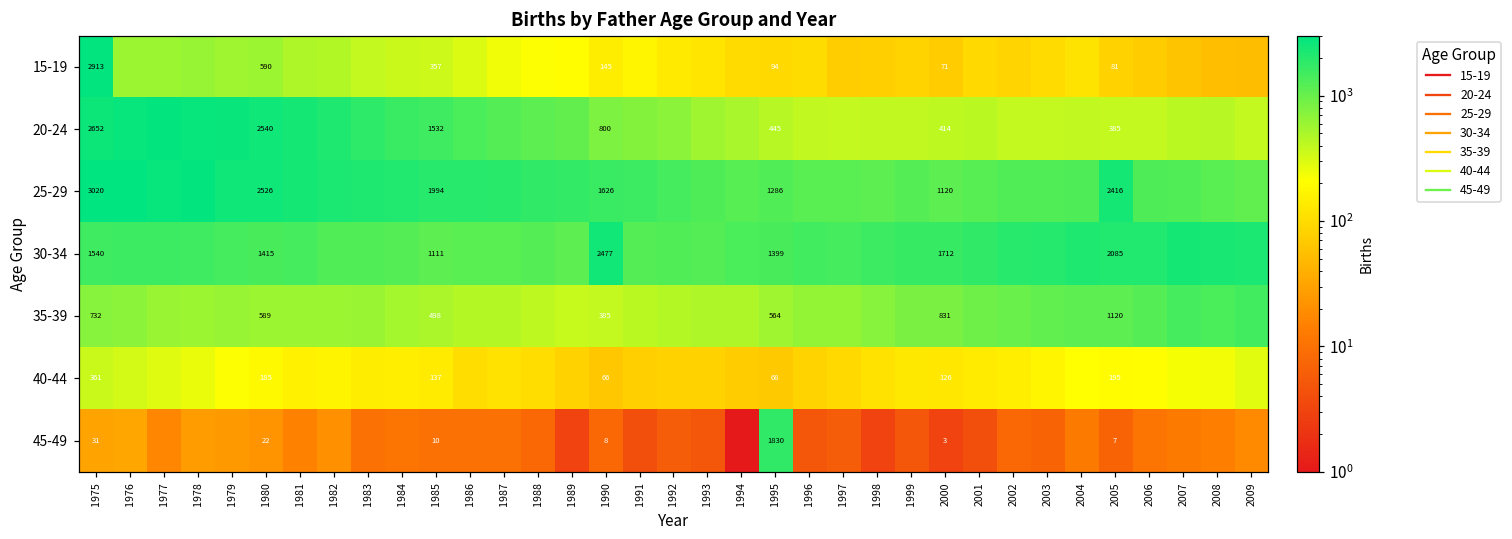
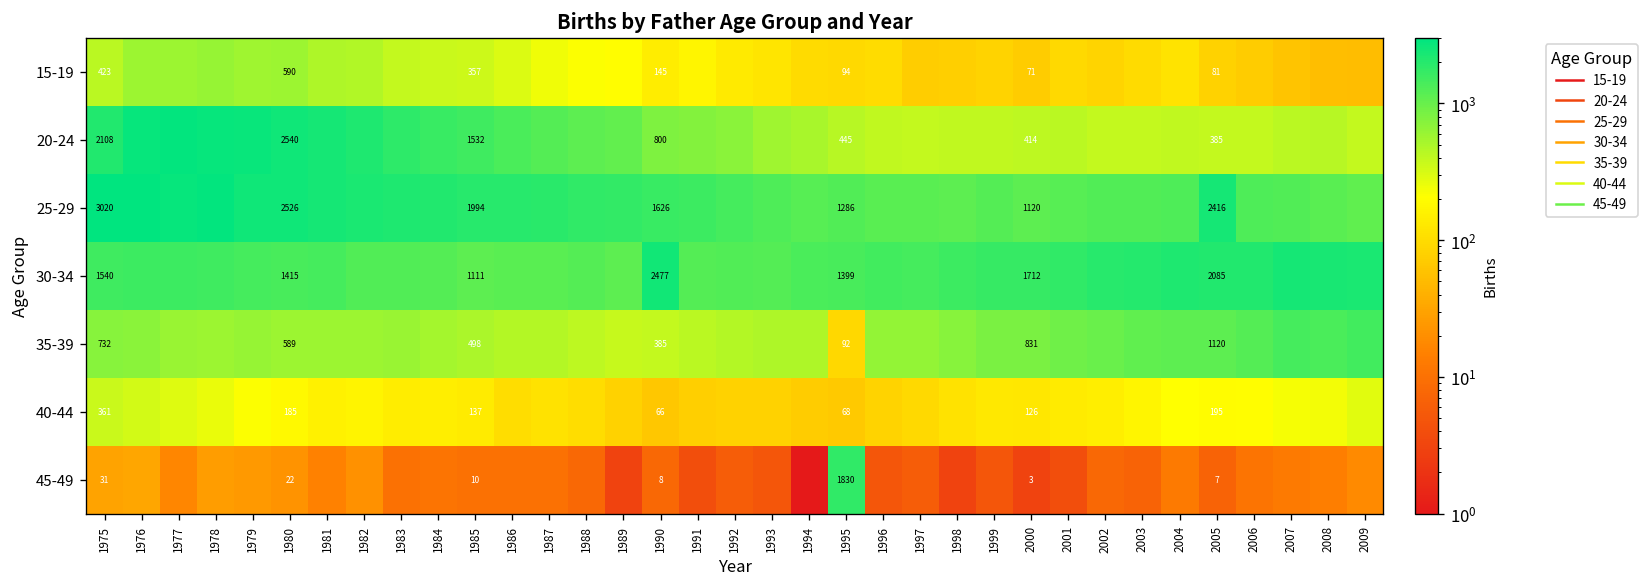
  {
    "15-19": {
-     "1975": 2913,
+     "1975": 423,
      "1980": 590,
      "1985": 357,
      "1990": 145,
      "1995": 94,
      "2000": 71,
      "2005": 81
    },
    "20-24": {
-     "1975": 2652,
+     "1975": 2108,
      "1980": 2540,
      "1985": 1532,
      "1990": 800,
      "1995": 445,
      "2000": 414,
      "2005": 385
    },
    "25-29": {
      "1975": 3020,
      "1980": 2526,
      "1985": 1994,
      "1990": 1626,
      "1995": 1286,
      "2000": 1120,
      "2005": 2416
    },
    "30-34": {
      "1975": 1540,
      "1980": 1415,
      "1985": 1111,
      "1990": 2477,
      "1995": 1399,
      "2000": 1712,
      "2005": 2085
    },
    "35-39": {
      "1975": 732,
      "1980": 589,
      "1985": 498,
      "1990": 385,
-     "1995": 564,
+     "1995": 92,
      "2000": 831,
      "2005": 1120
    },
    "40-44": {
      "1975": 361,
      "1980": 185,
      "1985": 137,
      "1990": 66,
      "1995": 68,
      "2000": 126,
      "2005": 195
    },
    "45-49": {
      "1975": 31,
      "1980": 22,
      "1985": 10,
      "1990": 8,
      "1995": 1830,
      "2000": 3,
      "2005": 7
    }
  }
